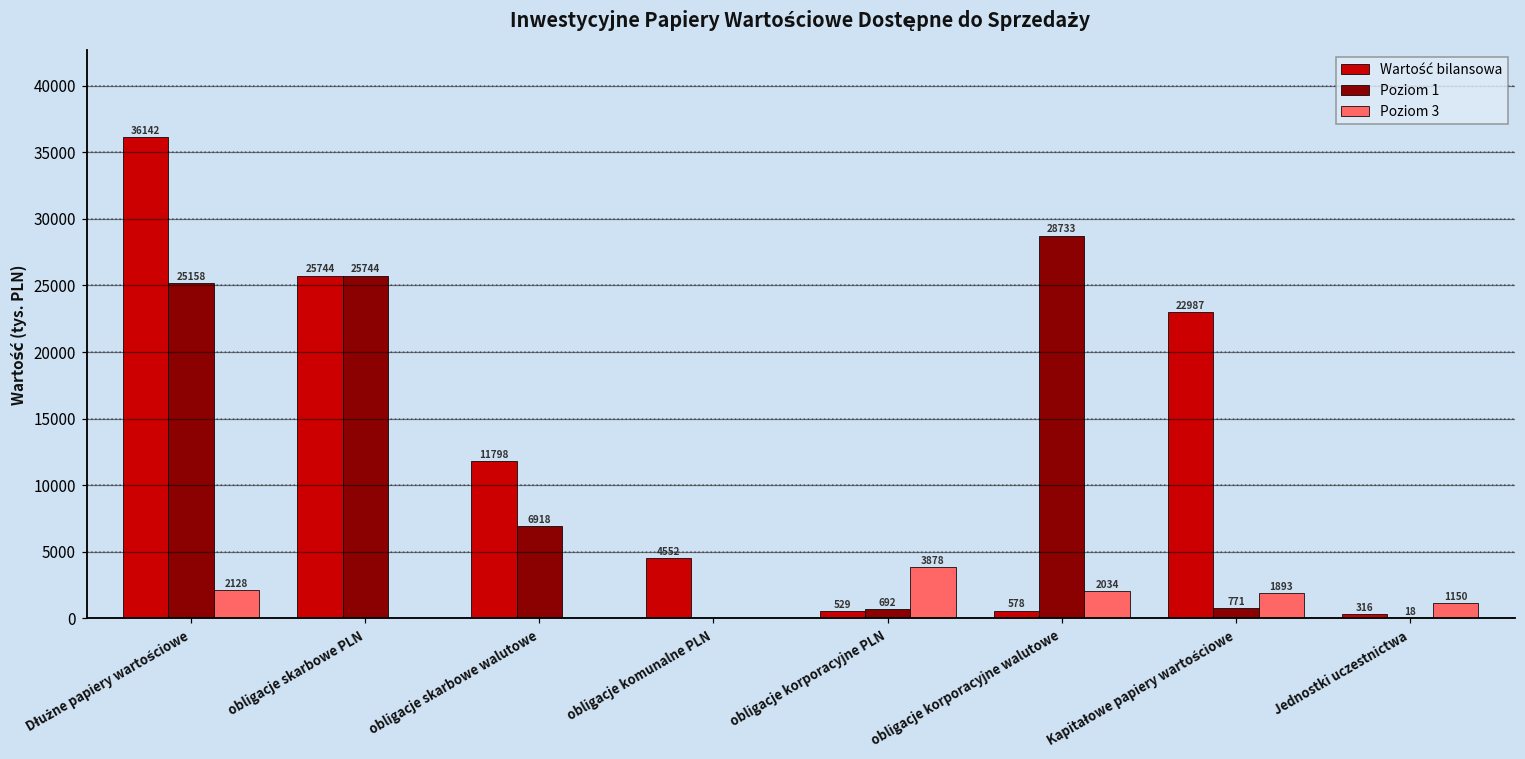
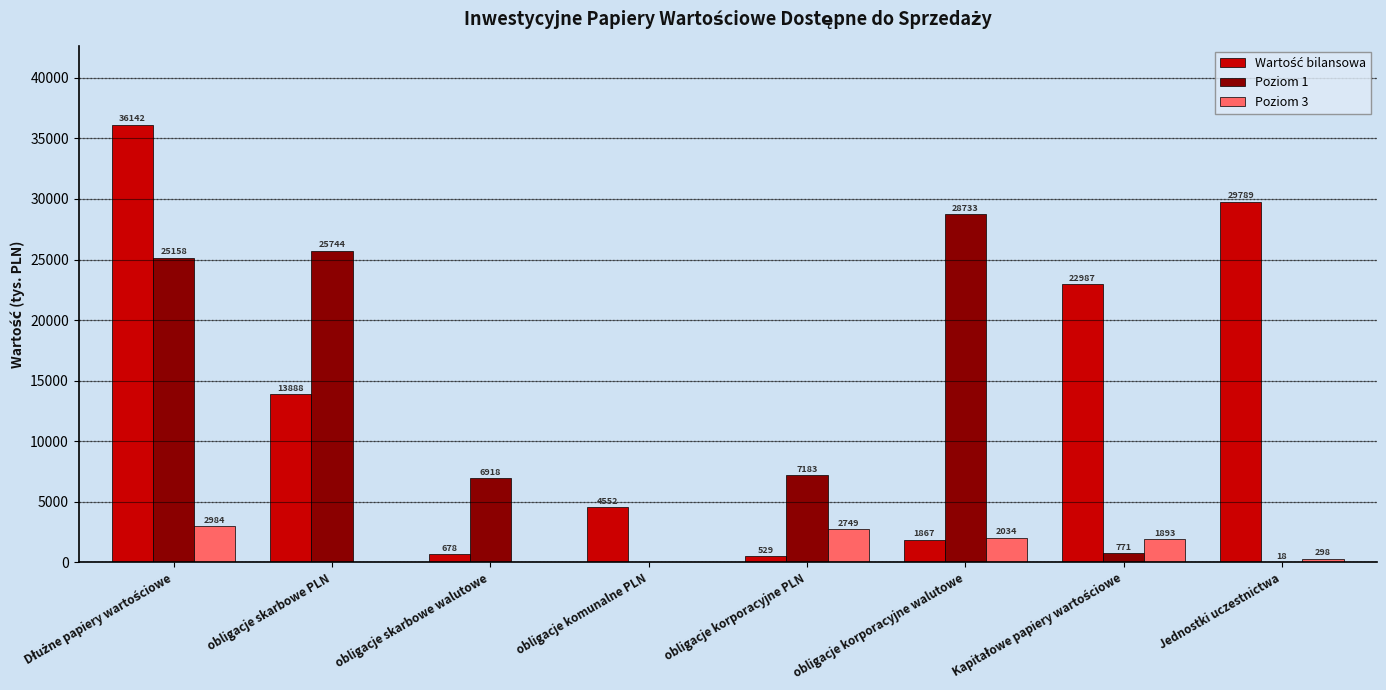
  {
    "Wartość bilansowa": {
      "Dłużne papiery wartościowe": 36142,
-     "obligacje skarbowe PLN": 25744,
-     "obligacje skarbowe walutowe": 11798,
+     "obligacje skarbowe PLN": 13888,
+     "obligacje skarbowe walutowe": 678,
      "obligacje komunalne PLN": 4552,
      "obligacje korporacyjne PLN": 529,
-     "obligacje korporacyjne walutowe": 578,
+     "obligacje korporacyjne walutowe": 1867,
      "Kapitałowe papiery wartościowe": 22987,
-     "Jednostki uczestnictwa": 316
+     "Jednostki uczestnictwa": 29789
    },
    "Poziom 1": {
      "Dłużne papiery wartościowe": 25158,
      "obligacje skarbowe PLN": 25744,
      "obligacje skarbowe walutowe": 6918,
-     "obligacje korporacyjne PLN": 692,
+     "obligacje korporacyjne PLN": 7183,
      "obligacje korporacyjne walutowe": 28733,
      "Kapitałowe papiery wartościowe": 771,
      "Jednostki uczestnictwa": 18
    },
    "Poziom 3": {
-     "Dłużne papiery wartościowe": 2128,
-     "obligacje korporacyjne PLN": 3878,
+     "Dłużne papiery wartościowe": 2984,
+     "obligacje korporacyjne PLN": 2749,
      "obligacje korporacyjne walutowe": 2034,
      "Kapitałowe papiery wartościowe": 1893,
-     "Jednostki uczestnictwa": 1150
+     "Jednostki uczestnictwa": 298
    }
  }
